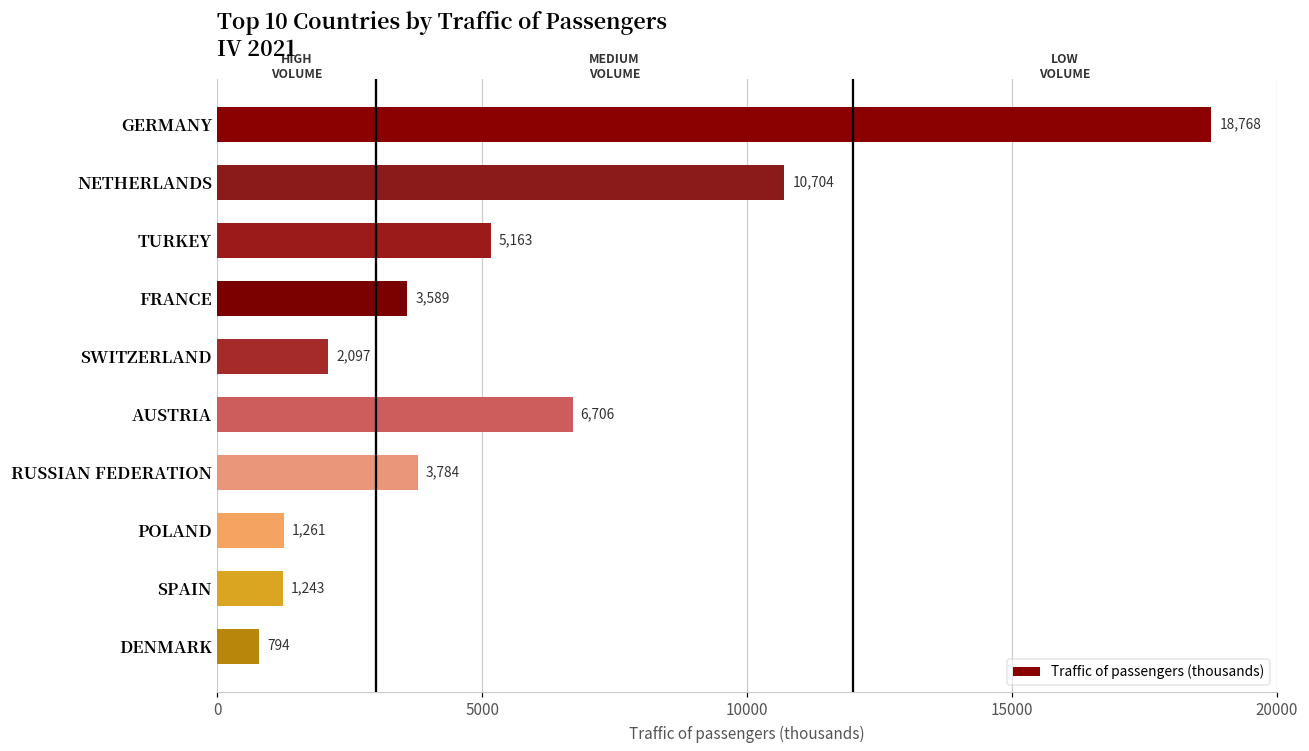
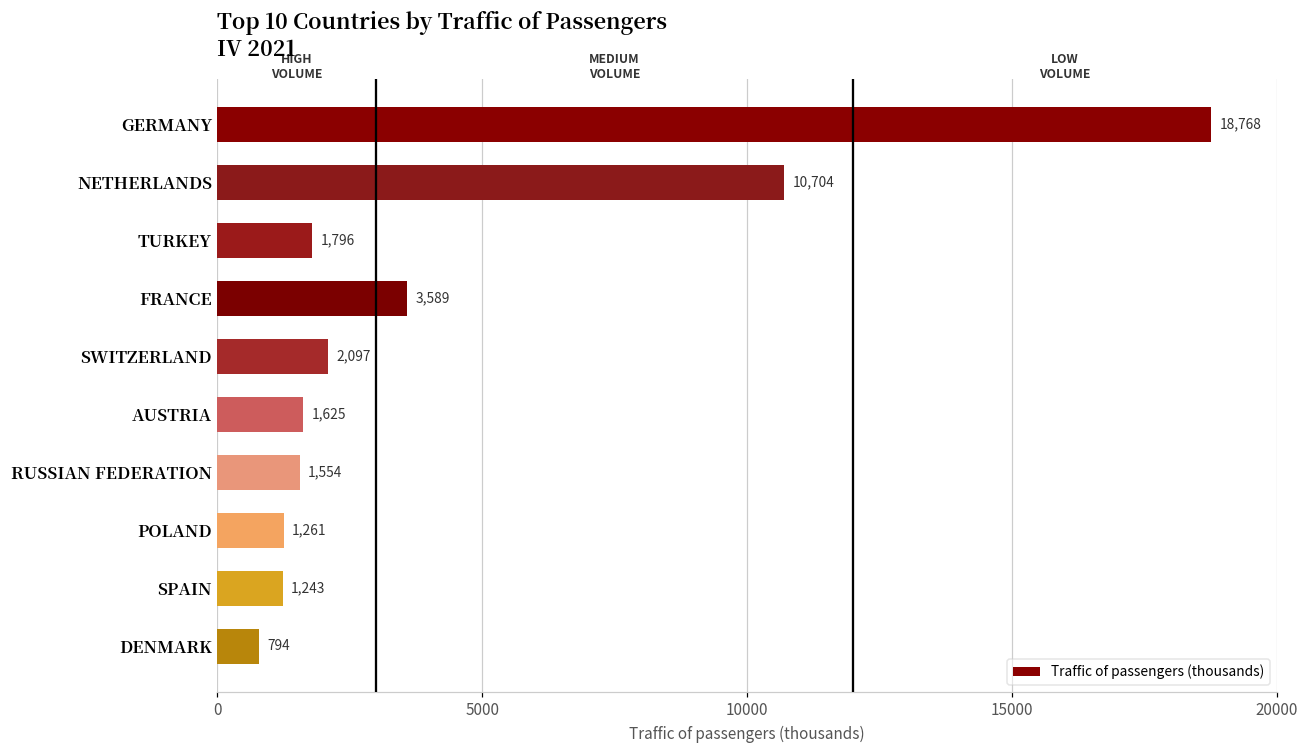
  {
    "GERMANY": "18,768",
    "NETHERLANDS": "10,704",
-   "TURKEY": "5,163",
+   "TURKEY": "1,796",
    "FRANCE": "3,589",
    "SWITZERLAND": "2,097",
-   "AUSTRIA": "6,706",
-   "RUSSIAN FEDERATION": "3,784",
+   "AUSTRIA": "1,625",
+   "RUSSIAN FEDERATION": "1,554",
    "POLAND": "1,261",
    "SPAIN": "1,243",
    "DENMARK": "794"
  }
